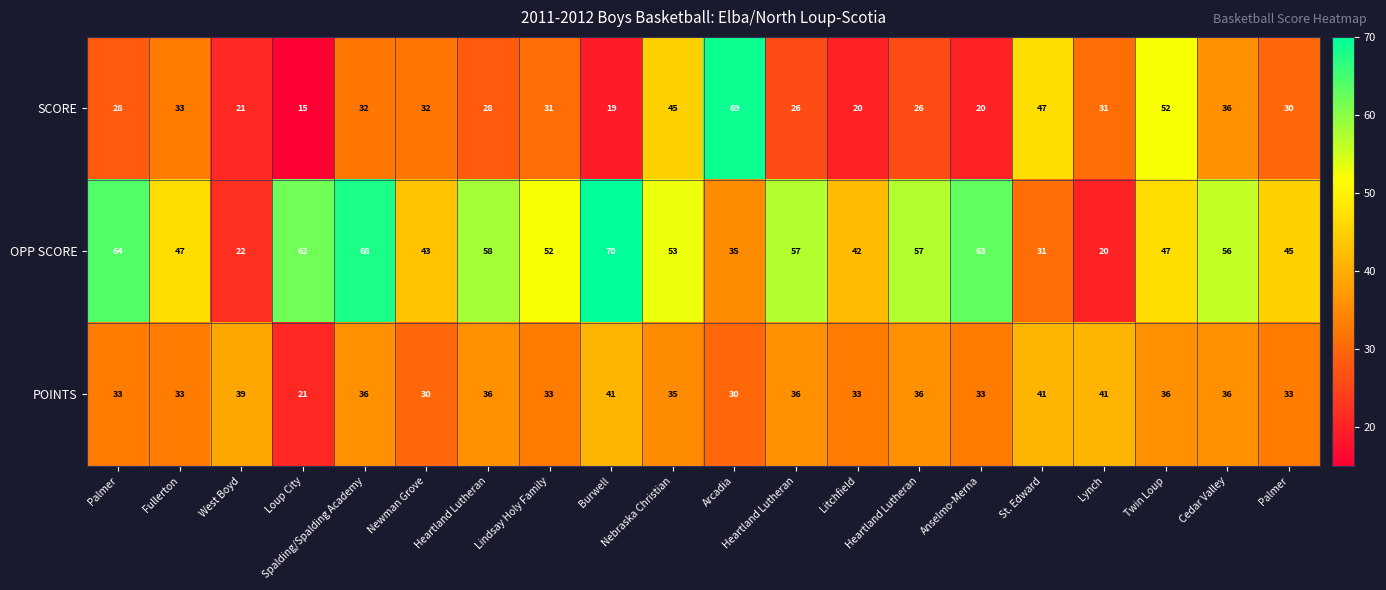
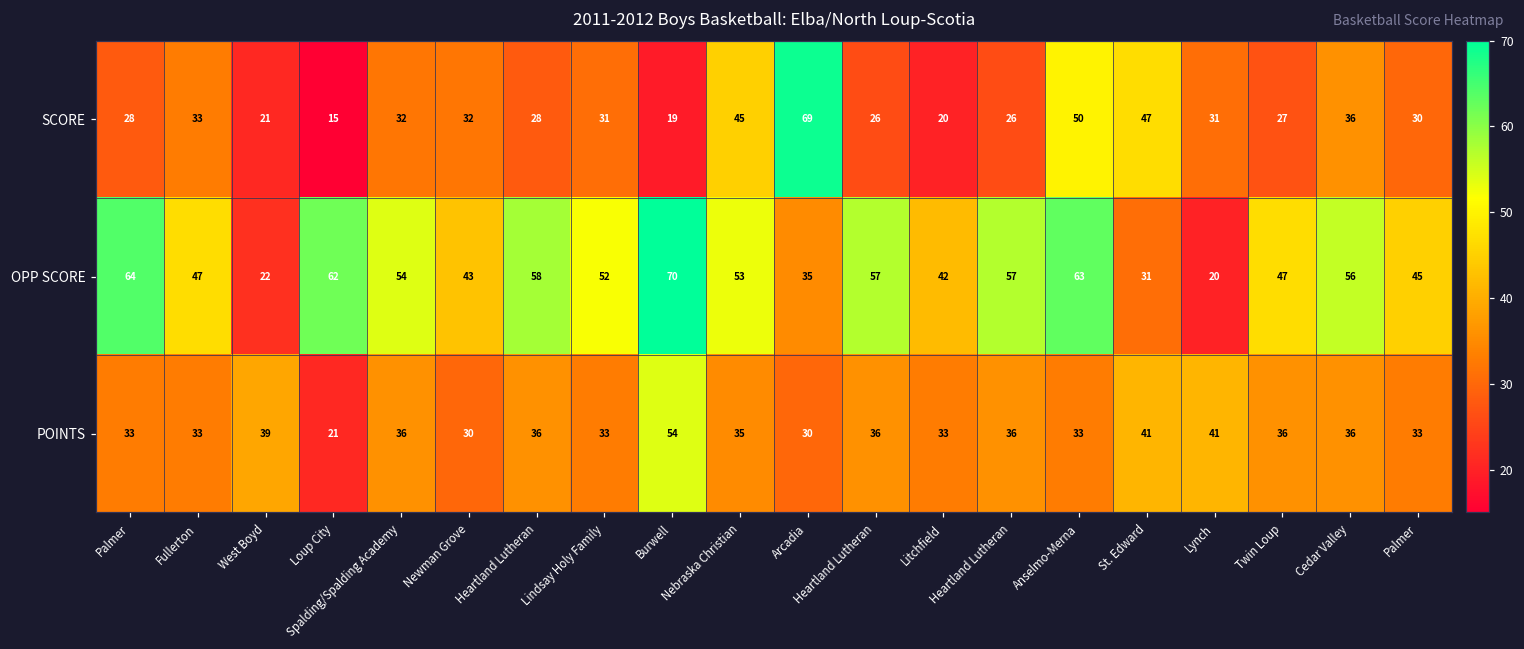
  {
    "SCORE": {
      "Fullerton": 33,
      "West Boyd": 21,
      "Loup City": 15,
      "Spalding/Spalding Academy": 32,
      "Newman Grove": 32,
      "Lindsay Holy Family": 31,
      "Burwell": 19,
      "Nebraska Christian": 45,
      "Arcadia": 69,
      "Litchfield": 20,
-     "Anselmo-Merna": 20,
+     "Anselmo-Merna": 50,
      "St. Edward": 47,
      "Lynch": 31,
-     "Twin Loup": 52,
+     "Twin Loup": 27,
      "Cedar Valley": 36
    },
    "OPP SCORE": {
      "Fullerton": 47,
      "West Boyd": 22,
      "Loup City": 62,
-     "Spalding/Spalding Academy": 68,
+     "Spalding/Spalding Academy": 54,
      "Newman Grove": 43,
      "Lindsay Holy Family": 52,
      "Burwell": 70,
      "Nebraska Christian": 53,
      "Arcadia": 35,
      "Litchfield": 42,
      "Anselmo-Merna": 63,
      "St. Edward": 31,
      "Lynch": 20,
      "Twin Loup": 47,
      "Cedar Valley": 56
    },
    "POINTS": {
      "Fullerton": 33,
      "West Boyd": 39,
      "Loup City": 21,
      "Spalding/Spalding Academy": 36,
      "Newman Grove": 30,
      "Lindsay Holy Family": 33,
-     "Burwell": 41,
+     "Burwell": 54,
      "Nebraska Christian": 35,
      "Arcadia": 30,
      "Litchfield": 33,
      "Anselmo-Merna": 33,
      "St. Edward": 41,
      "Lynch": 41,
      "Twin Loup": 36,
      "Cedar Valley": 36
    }
  }
